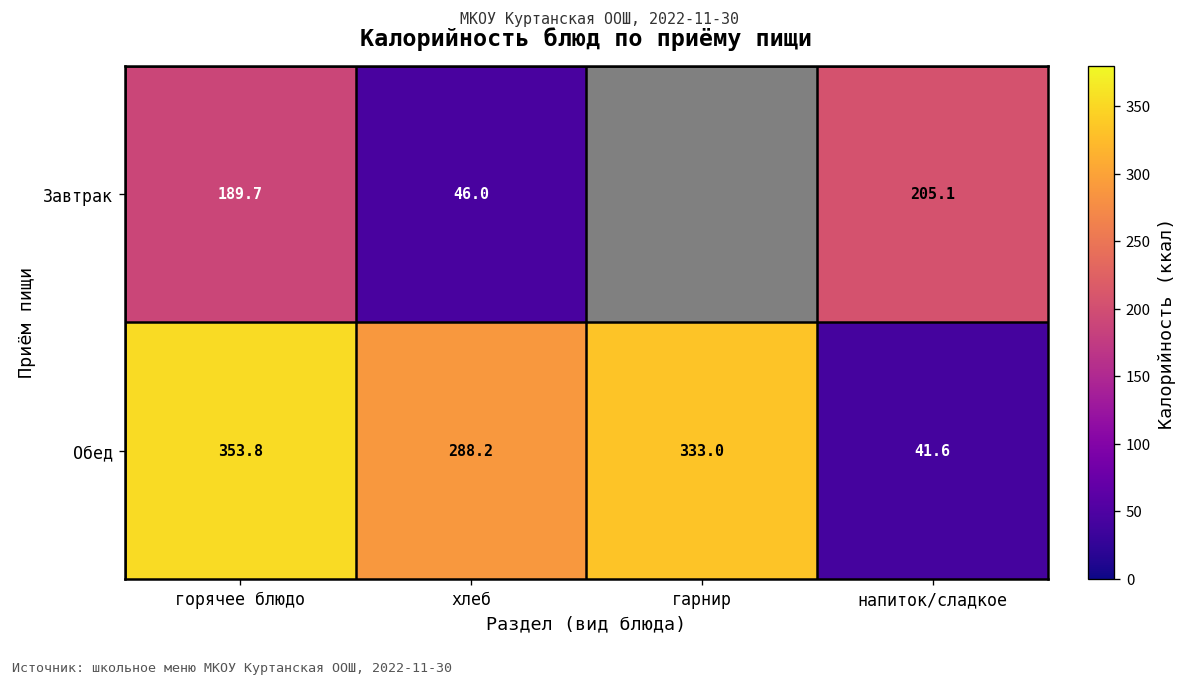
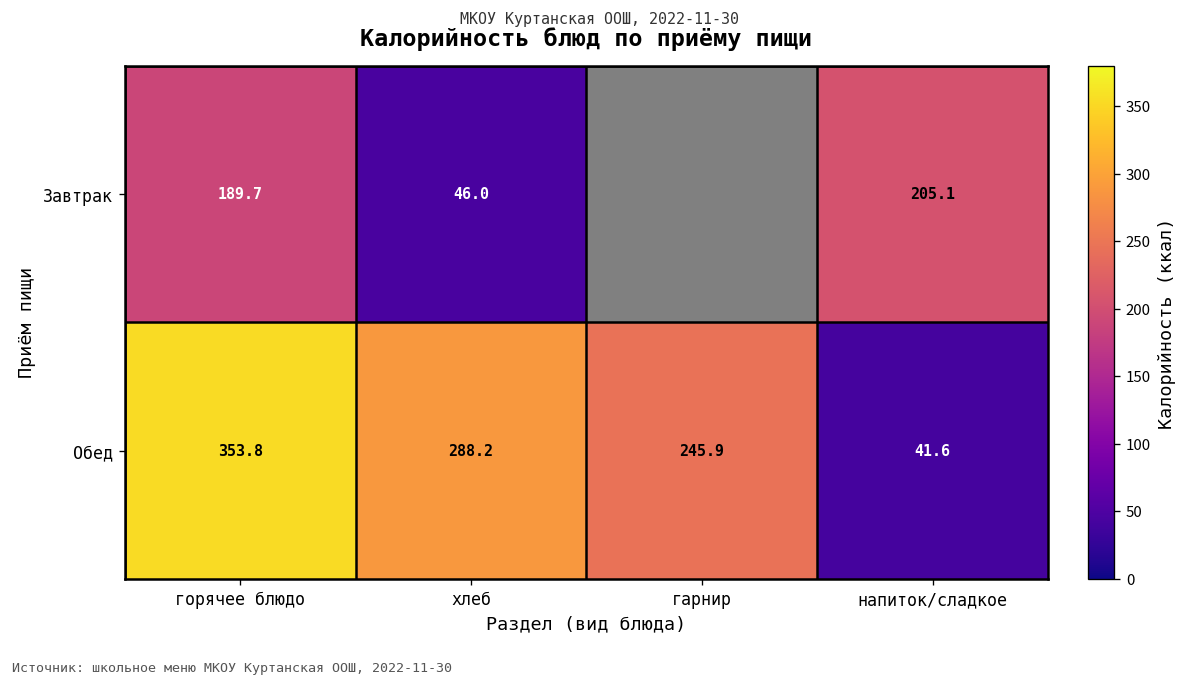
  {
    "Завтрак": {
      "горячее блюдо": 189.7,
      "хлеб": 46.0,
      "напиток/сладкое": 205.1
    },
    "Обед": {
      "горячее блюдо": 353.8,
      "хлеб": 288.2,
-     "гарнир": 333.0,
+     "гарнир": 245.9,
      "напиток/сладкое": 41.6
    }
  }
